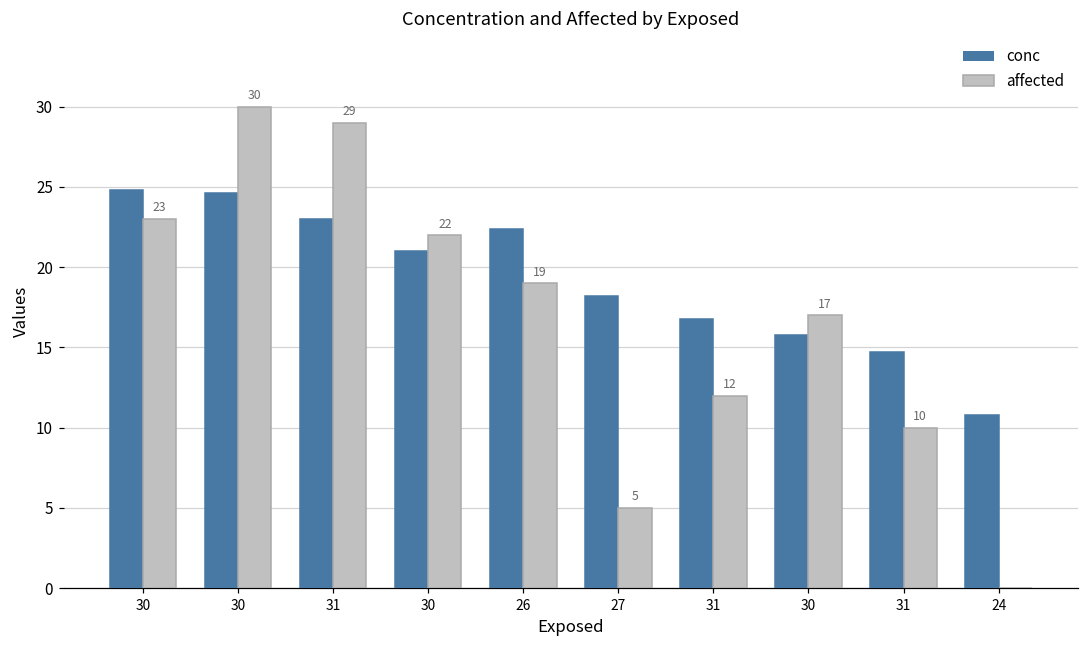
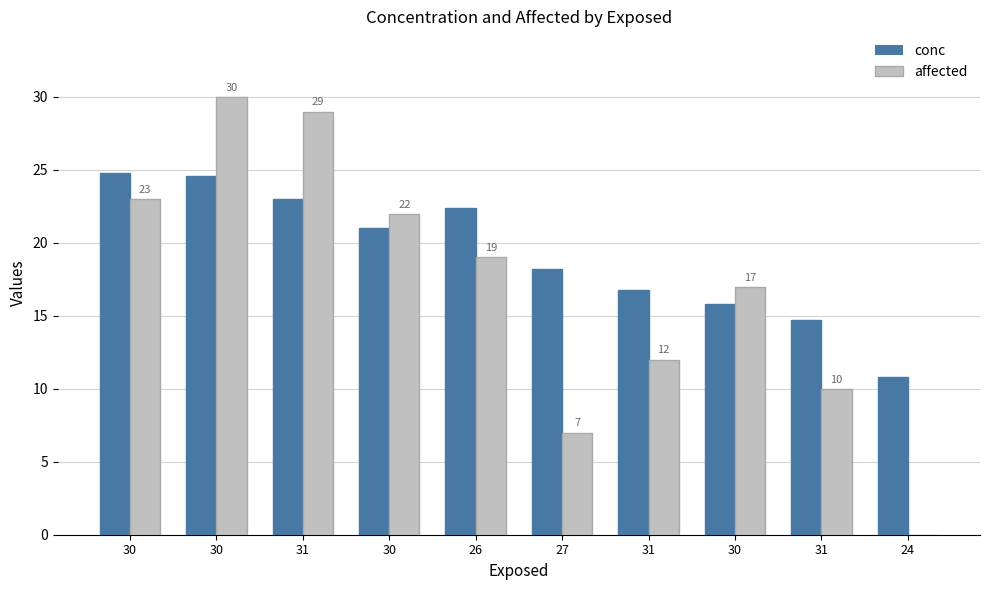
  {
    "conc": {
      "26": 22.4,
      "27": 18.2,
      "24": 10.8
    },
    "affected": {
      "26": 19,
-     "27": 5
+     "27": 7
    }
  }
